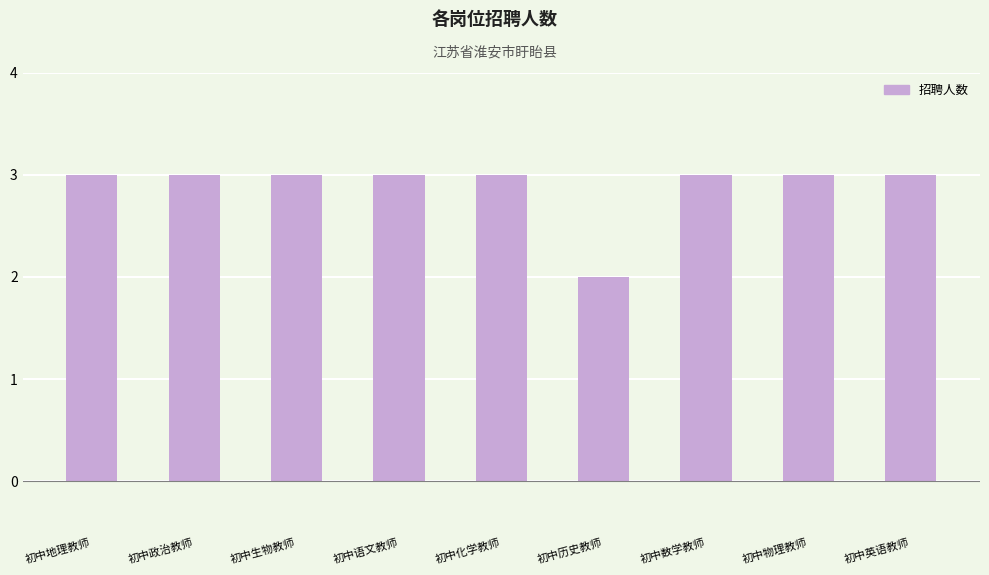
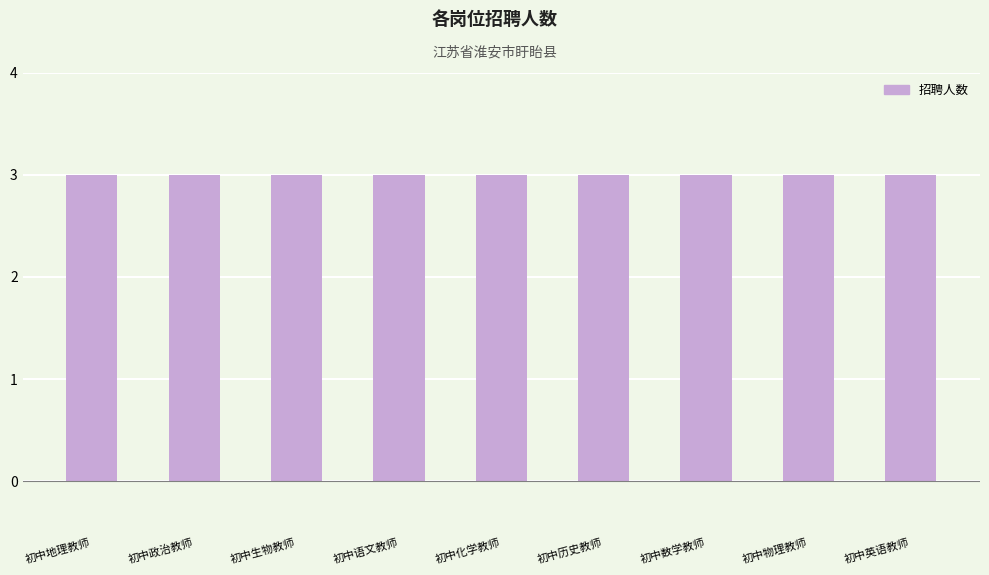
  {
    "初中地理教师": 3,
    "初中政治教师": 3,
    "初中生物教师": 3,
    "初中语文教师": 3,
    "初中化学教师": 3,
-   "初中历史教师": 2,
+   "初中历史教师": 3,
    "初中数学教师": 3,
    "初中物理教师": 3,
    "初中英语教师": 3
  }
